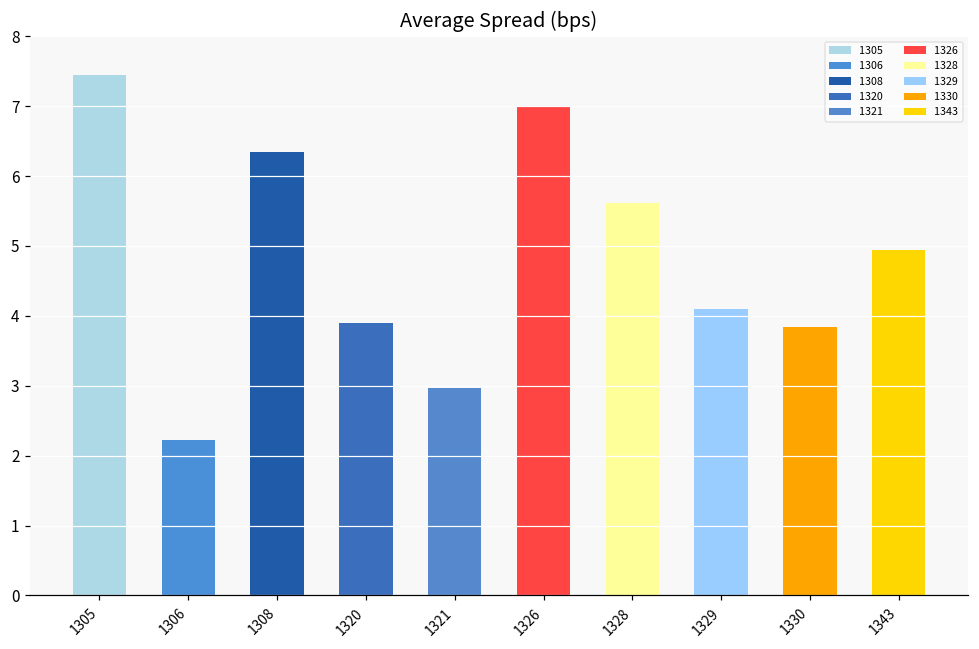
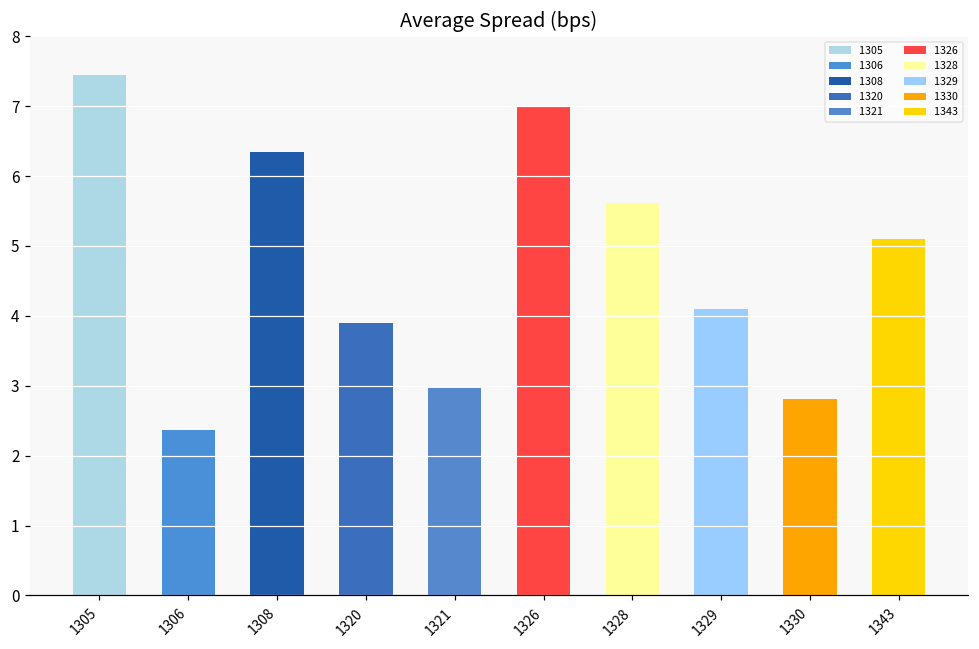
  {
    "1305": 7.5,
-   "1306": 2.2,
+   "1306": 2.4,
    "1308": 6.3,
    "1320": 3.9,
    "1321": 3.0,
    "1326": 7.0,
    "1328": 5.6,
    "1329": 4.1,
-   "1330": 3.8,
-   "1343": 4.9
+   "1330": 2.8,
+   "1343": 5.1
  }
